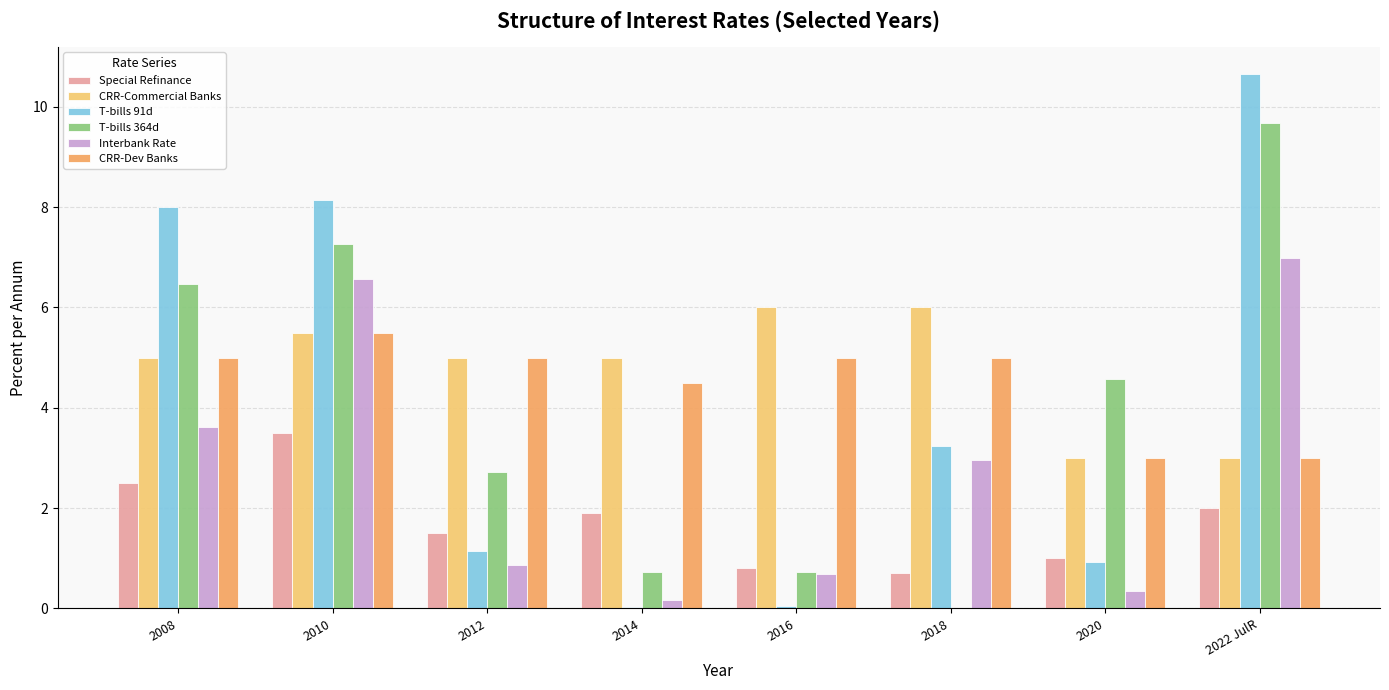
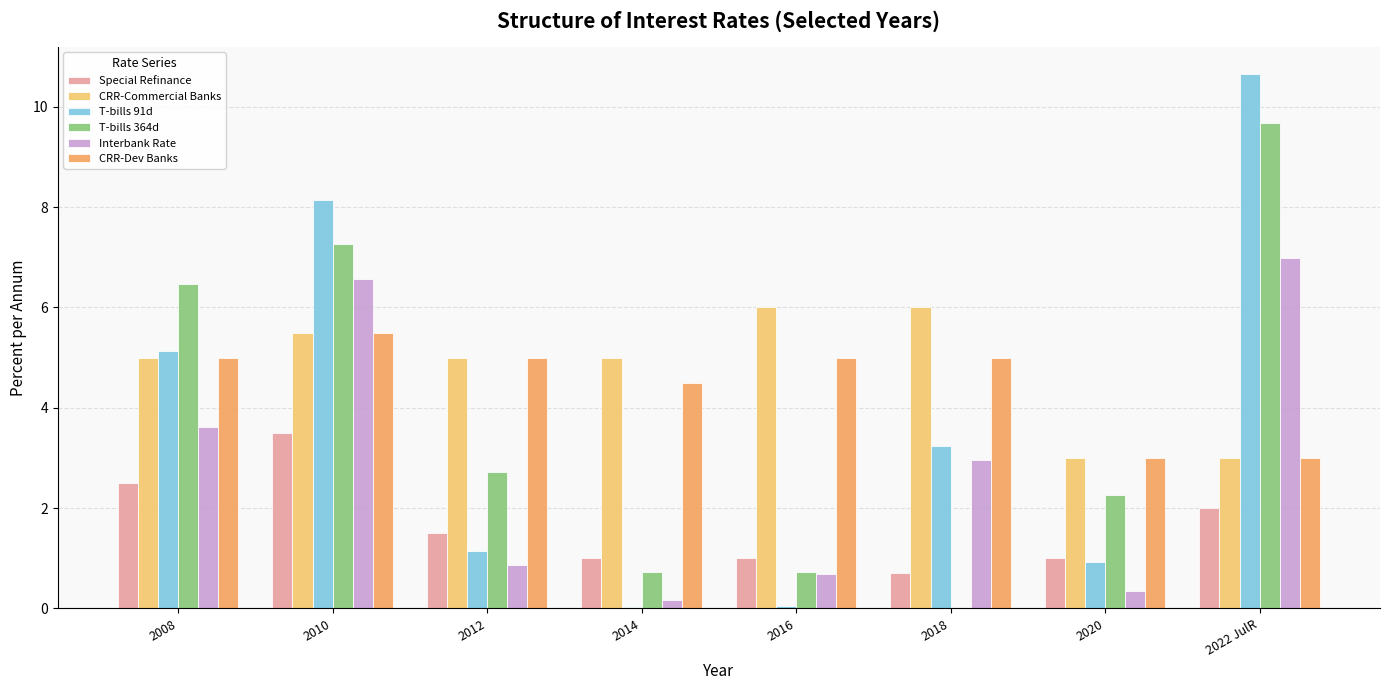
  {
    "Special Refinance": {
      "2008": 2.5,
      "2010": 3.5,
      "2012": 1.5,
-     "2014": 1.9,
-     "2016": 0.8,
+     "2014": 1.0,
+     "2016": 1.0,
      "2018": 0.7,
      "2020": 1.0,
      "2022 JulR": 2.0
    },
    "T-bills 91d": {
-     "2008": 8.0,
+     "2008": 5.1,
      "2010": 8.1,
      "2012": 1.2,
      "2018": 3.2,
      "2020": 0.9,
      "2022 JulR": 10.7
    },
    "T-bills 364d": {
      "2008": 6.5,
      "2010": 7.3,
      "2012": 2.7,
      "2014": 0.7,
      "2016": 0.7,
      "2018": 0.0,
-     "2020": 4.6,
+     "2020": 2.3,
      "2022 JulR": 9.7
    },
    "Interbank Rate": {
      "2008": 3.6,
      "2010": 6.6,
      "2012": 0.9,
      "2014": 0.2,
      "2016": 0.7,
      "2018": 3.0,
      "2020": 0.3,
      "2022 JulR": 7.0
    }
  }
